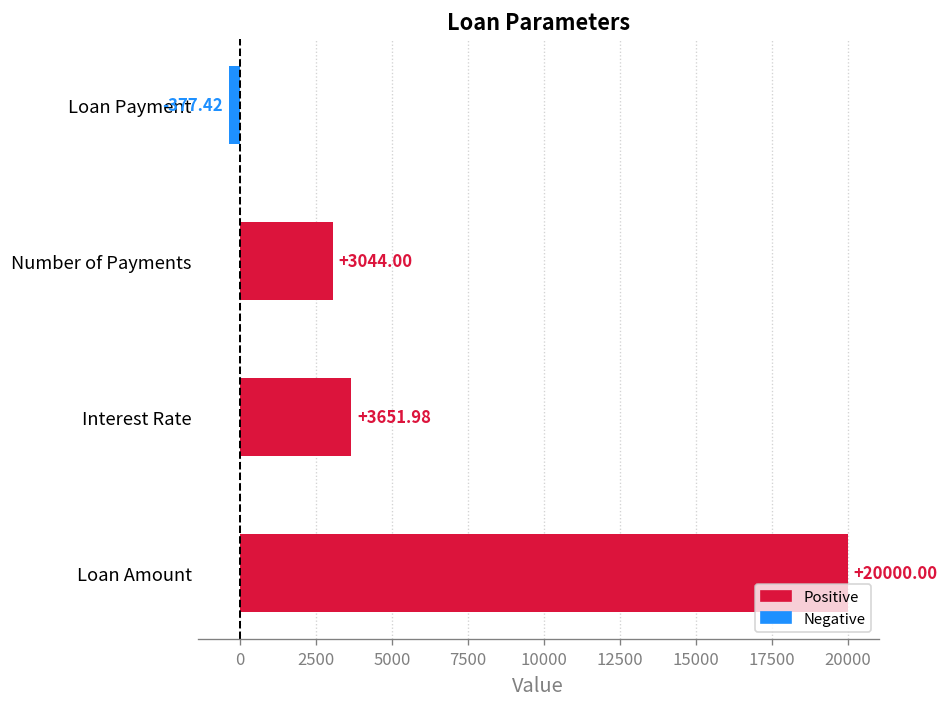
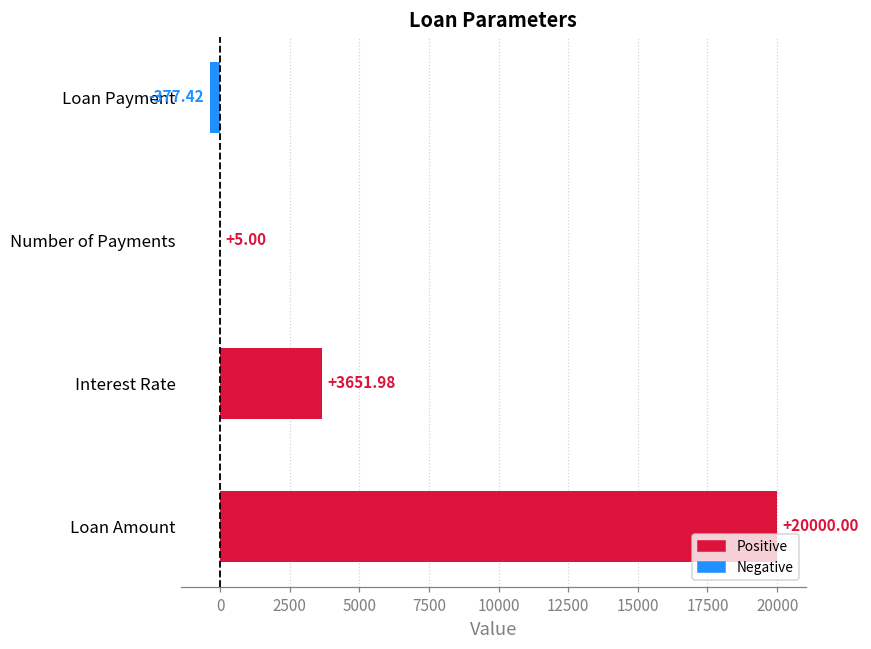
  {
    "Loan Payment": "-377.42",
-   "Number of Payments": "+3044.00",
+   "Number of Payments": "+5.00",
    "Interest Rate": "+3651.98"
  }
